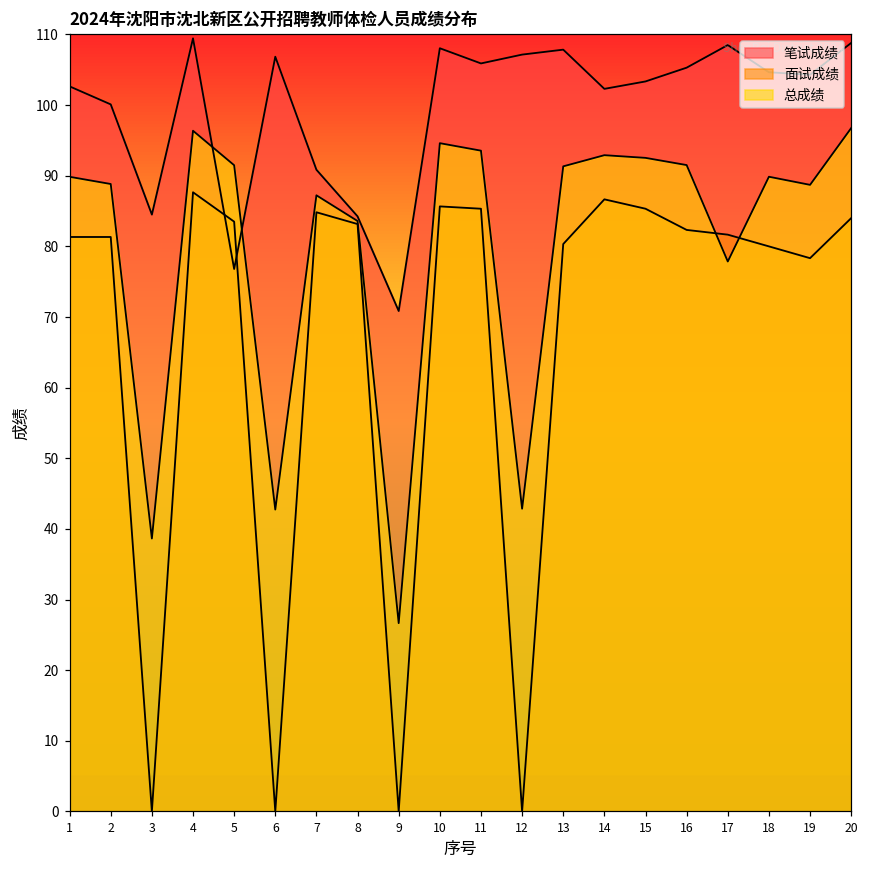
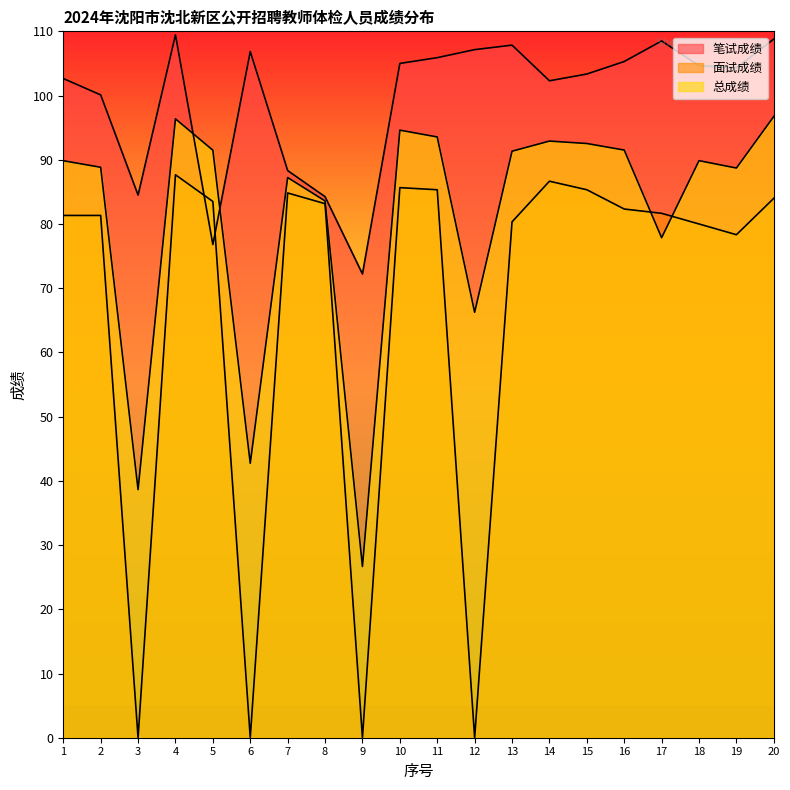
  {
    "笔试成绩": {
      "1": 103,
      "2": 100,
      "3": 85,
      "4": 109,
      "5": 77,
      "6": 107,
-     "7": 91,
+     "7": 88,
      "8": 84,
-     "9": 71,
-     "10": 108,
+     "9": 72,
+     "10": 105,
      "11": 106,
      "12": 107,
      "13": 108,
      "14": 102,
      "15": 103,
      "16": 105,
      "20": 109
    },
    "面试成绩": {
      "1": 81,
      "2": 81,
      "4": 88,
      "5": 84,
      "7": 85,
      "8": 83,
      "10": 86,
      "11": 85,
      "13": 80,
      "14": 87,
      "15": 85,
      "16": 82,
      "17": 82,
      "18": 80,
      "19": 78,
      "20": 84
    },
    "总成绩": {
      "1": 90,
      "2": 89,
      "3": 39,
      "4": 96,
      "5": 91,
      "6": 43,
      "7": 87,
      "8": 84,
      "9": 27,
      "10": 95,
      "11": 94,
-     "12": 43,
+     "12": 66,
      "13": 91,
      "14": 93,
      "15": 93,
      "16": 92,
      "17": 78,
      "18": 90,
      "19": 89,
      "20": 97
    }
  }
